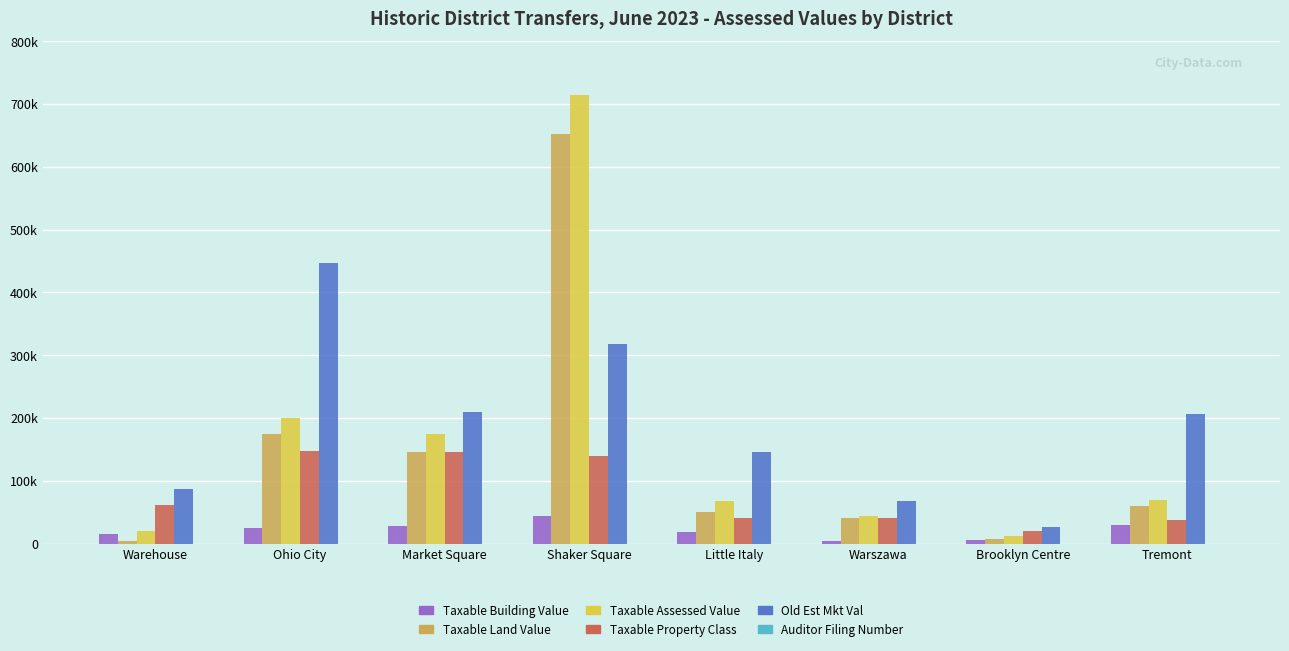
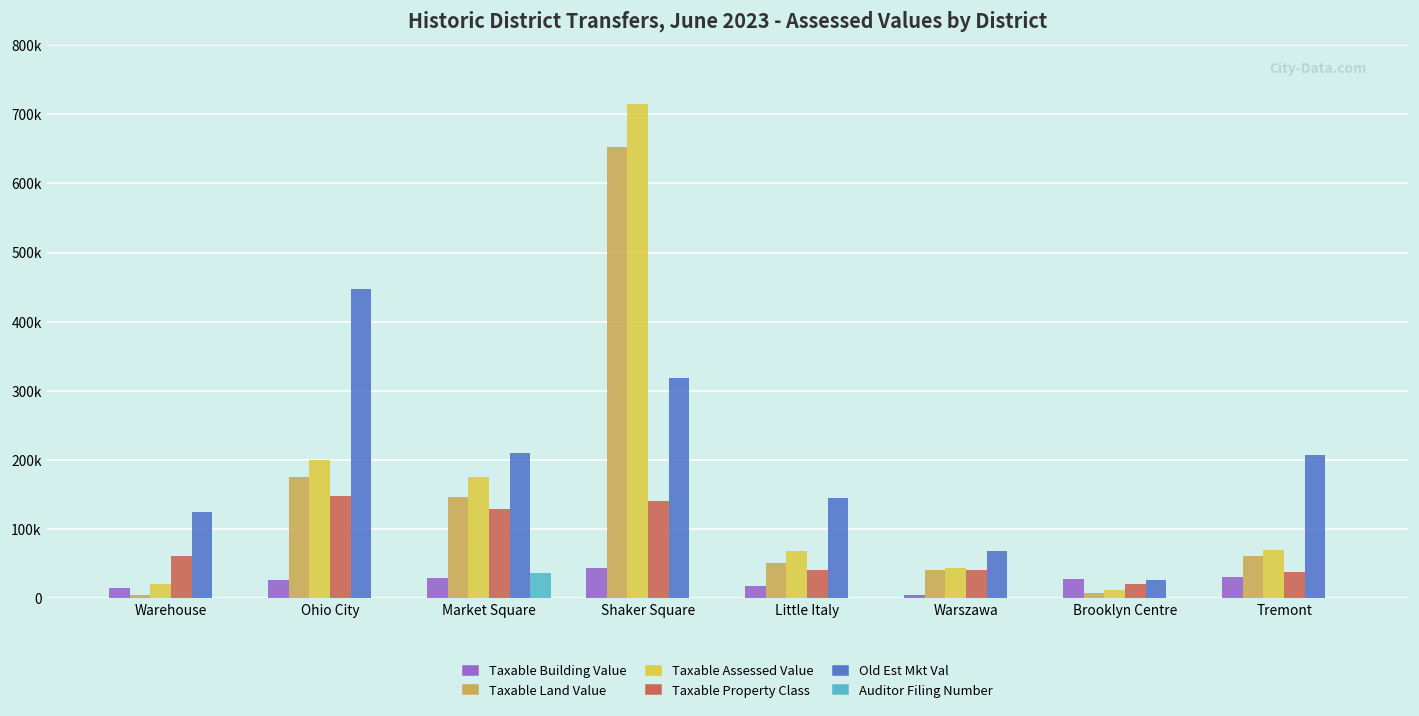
  {
    "Taxable Building Value": {
      "Warehouse": 10000,
      "Ohio City": 30000,
      "Market Square": 30000,
      "Shaker Square": 40000,
      "Little Italy": 20000,
-     "Brooklyn Centre": 10000,
+     "Brooklyn Centre": 30000,
      "Tremont": 30000
    },
    "Taxable Property Class": {
      "Warehouse": 60000,
      "Ohio City": 150000,
-     "Market Square": 150000,
+     "Market Square": 130000,
      "Shaker Square": 140000,
      "Little Italy": 40000,
      "Warszawa": 40000,
      "Brooklyn Centre": 20000,
      "Tremont": 40000
    },
    "Old Est Mkt Val": {
-     "Warehouse": 90000,
+     "Warehouse": 120000,
      "Ohio City": 450000,
      "Market Square": 210000,
      "Shaker Square": 320000,
      "Little Italy": 150000,
      "Warszawa": 70000,
      "Brooklyn Centre": 30000,
      "Tremont": 210000
    },
    "Auditor Filing Number": {
-     "Market Square": 0
+     "Market Square": 40000
    }
  }
